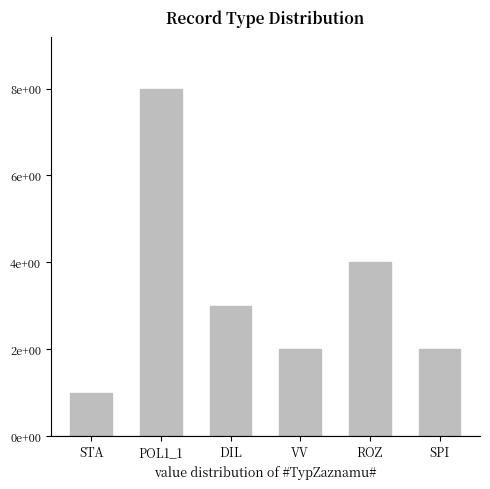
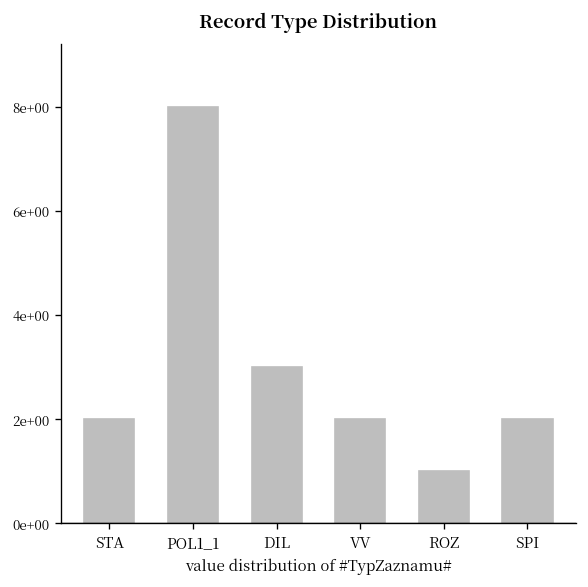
  {
-   "STA": 1,
+   "STA": 2,
    "POL1_1": 8,
    "DIL": 3,
    "VV": 2,
-   "ROZ": 4,
+   "ROZ": 1,
    "SPI": 2
  }
